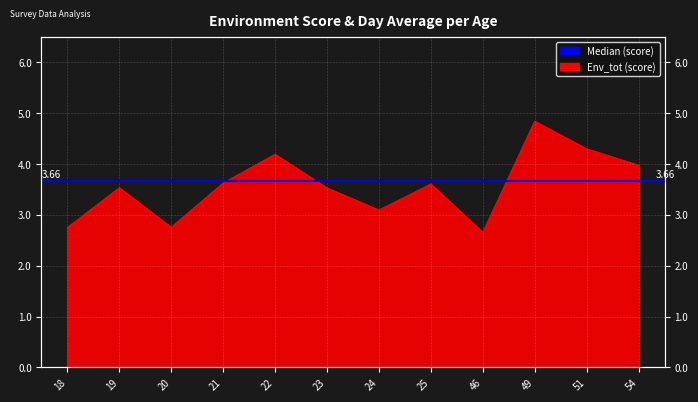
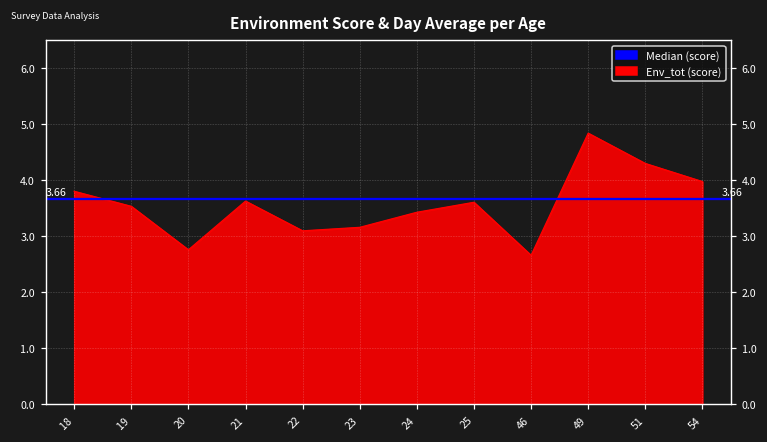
  {
-   "18": 2.8,
+   "18": 3.8,
    "19": 3.5,
    "20": 2.8,
    "21": 3.6,
-   "22": 4.2,
-   "23": 3.5,
-   "24": 3.1,
+   "22": 3.1,
+   "23": 3.2,
+   "24": 3.4,
    "25": 3.6,
    "46": 2.7,
    "49": 4.8,
    "51": 4.3
  }
